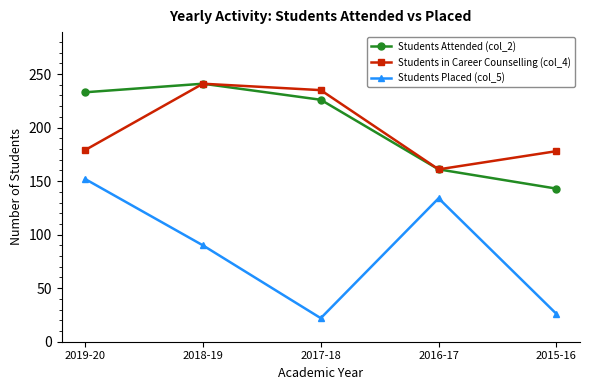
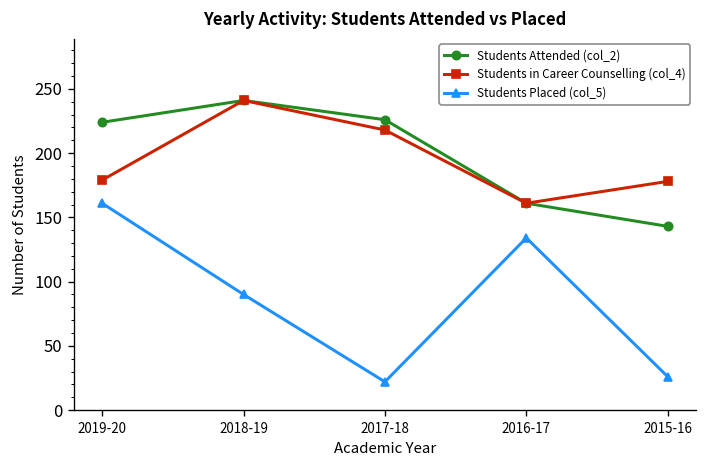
  {
    "Students Attended (col_2)": {
-     "2019-20": 233,
+     "2019-20": 224,
      "2017-18": 226,
      "2015-16": 143
    },
    "Students in Career Counselling (col_4)": {
      "2019-20": 179,
-     "2017-18": 235,
+     "2017-18": 218,
      "2015-16": 178
    },
    "Students Placed (col_5)": {
-     "2019-20": 152,
+     "2019-20": 161,
      "2018-19": 90,
      "2017-18": 22,
      "2016-17": 134,
      "2015-16": 26
    }
  }
